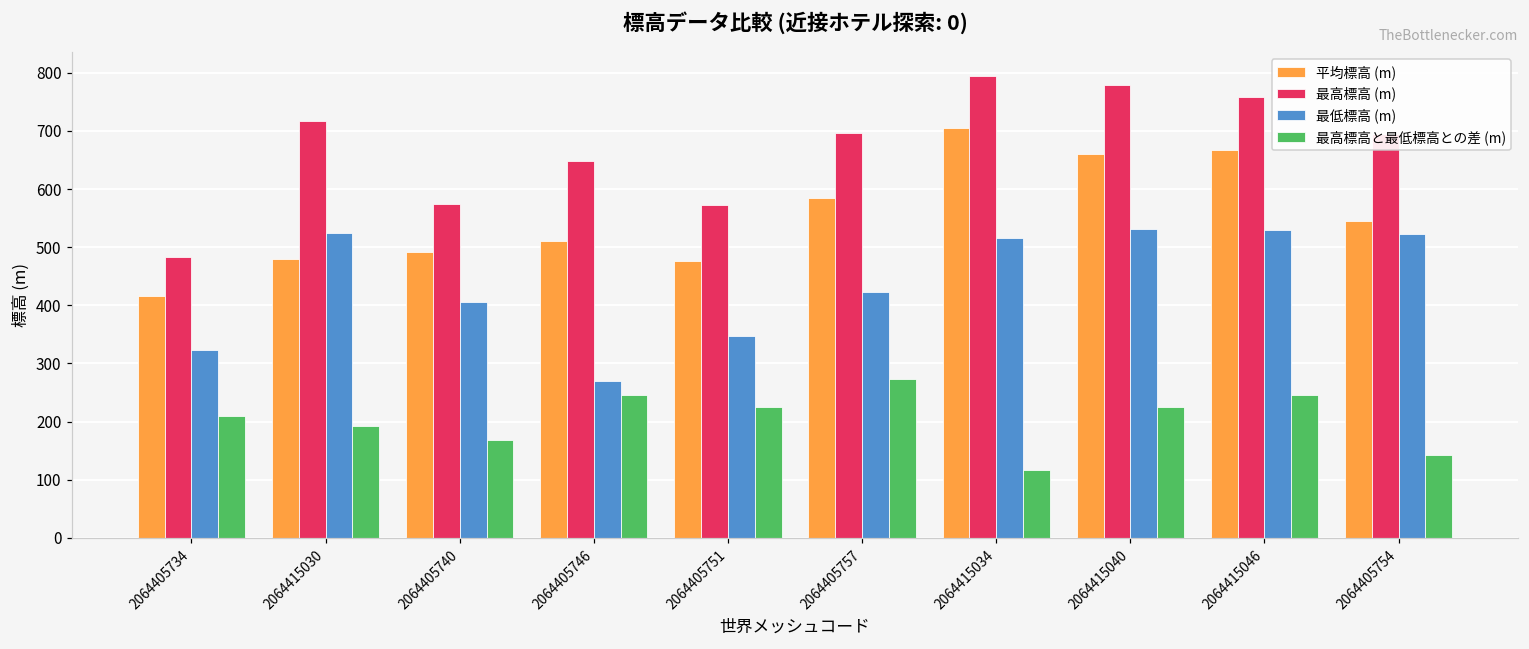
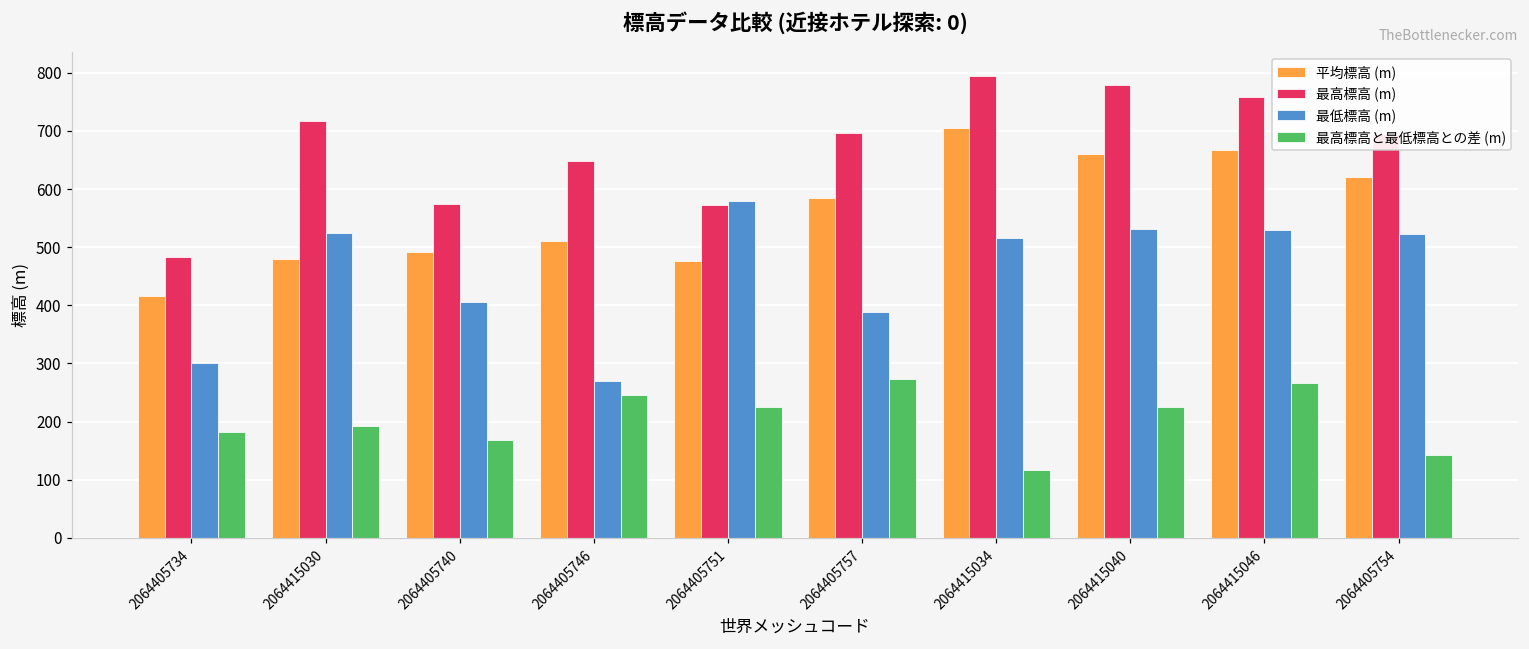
  {
    "平均標高 (m)": {
      "2064405734": 420,
      "2064415030": 480,
      "2064405740": 490,
      "2064405746": 510,
      "2064405751": 480,
      "2064405757": 580,
      "2064415034": 710,
      "2064415040": 660,
      "2064415046": 670,
-     "2064405754": 550
+     "2064405754": 620
    },
    "最高標高 (m)": {
      "2064405734": 480,
      "2064415030": 720,
      "2064405740": 570,
      "2064405746": 650,
      "2064405751": 570,
      "2064405757": 700,
      "2064415034": 800,
      "2064415040": 780,
      "2064415046": 760
    },
    "最低標高 (m)": {
-     "2064405734": 320,
+     "2064405734": 300,
      "2064415030": 530,
      "2064405740": 410,
      "2064405746": 270,
-     "2064405751": 350,
-     "2064405757": 420,
+     "2064405751": 580,
+     "2064405757": 390,
      "2064415034": 520,
      "2064415040": 530,
      "2064415046": 530,
      "2064405754": 520
    },
    "最高標高と最低標高との差 (m)": {
-     "2064405734": 210,
+     "2064405734": 180,
      "2064415030": 190,
      "2064405740": 170,
      "2064405746": 250,
      "2064405751": 230,
      "2064405757": 270,
      "2064415034": 120,
      "2064415040": 230,
-     "2064415046": 250,
+     "2064415046": 270,
      "2064405754": 140
    }
  }
